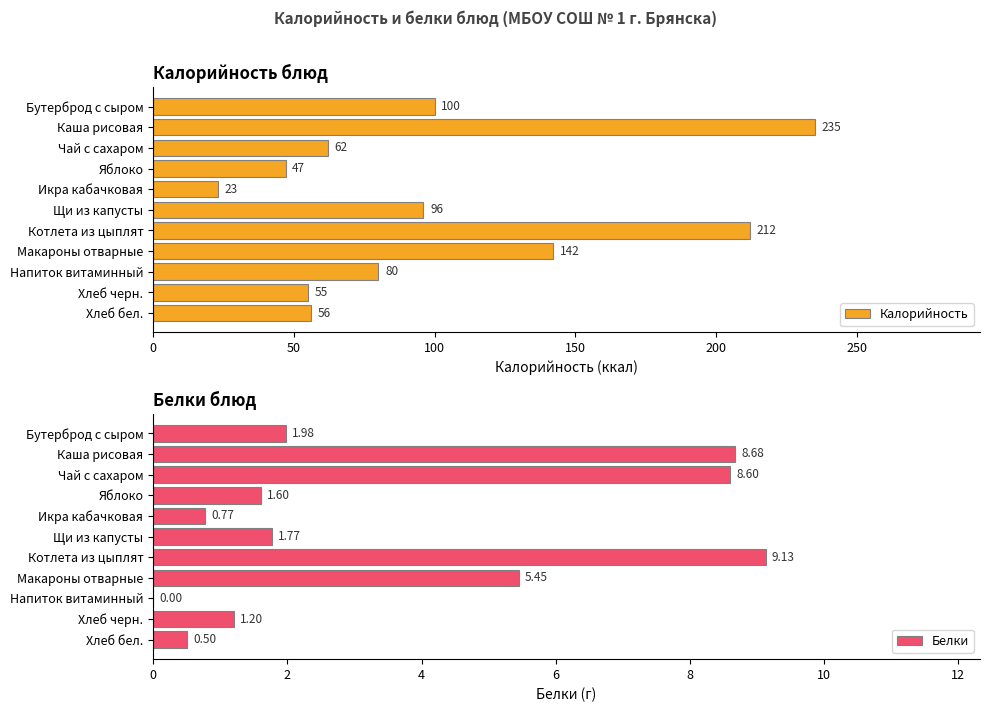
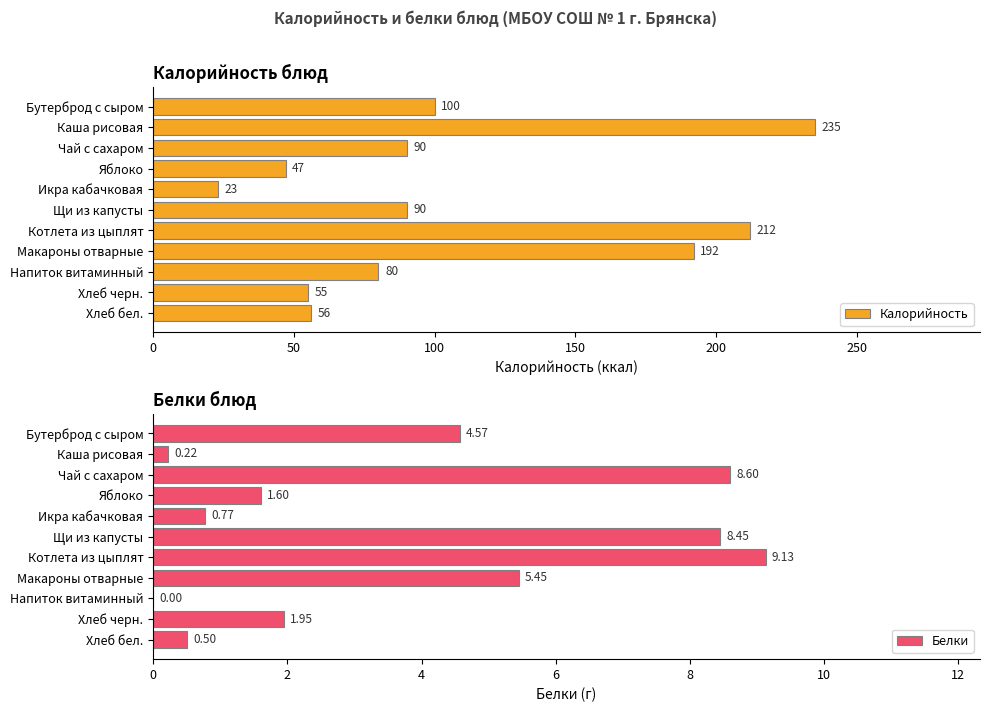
  {
    "Калорийность блюд": {
      "Бутерброд с сыром": 100,
      "Каша рисовая": 235,
-     "Чай с сахаром": 62,
+     "Чай с сахаром": 90,
      "Яблоко": 47,
      "Икра кабачковая": 23,
-     "Щи из капусты": 96,
+     "Щи из капусты": 90,
      "Котлета из цыплят": 212,
-     "Макароны отварные": 142,
+     "Макароны отварные": 192,
      "Напиток витаминный": 80,
      "Хлеб черн.": 55,
      "Хлеб бел.": 56
    },
    "Белки блюд": {
-     "Бутерброд с сыром": 1.98,
-     "Каша рисовая": 8.68,
+     "Бутерброд с сыром": 4.57,
+     "Каша рисовая": 0.22,
      "Чай с сахаром": 8.60,
      "Яблоко": 1.60,
      "Икра кабачковая": 0.77,
-     "Щи из капусты": 1.77,
+     "Щи из капусты": 8.45,
      "Котлета из цыплят": 9.13,
      "Макароны отварные": 5.45,
      "Напиток витаминный": 0.00,
-     "Хлеб черн.": 1.20,
+     "Хлеб черн.": 1.95,
      "Хлеб бел.": 0.50
    }
  }
